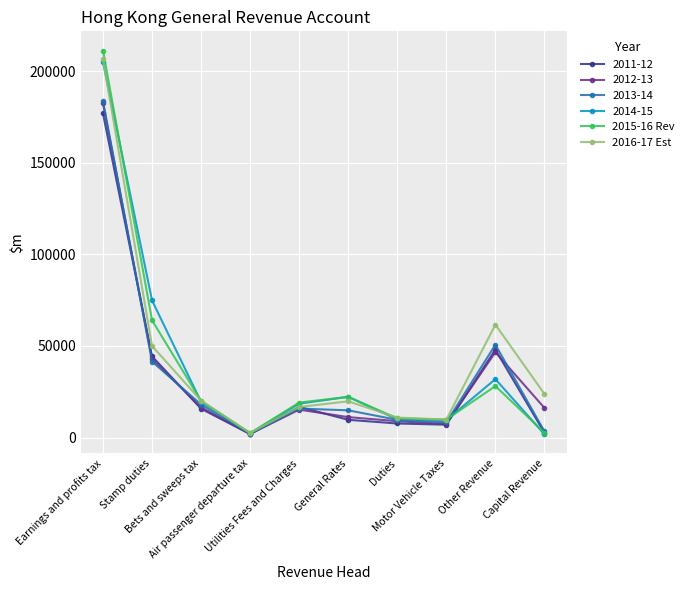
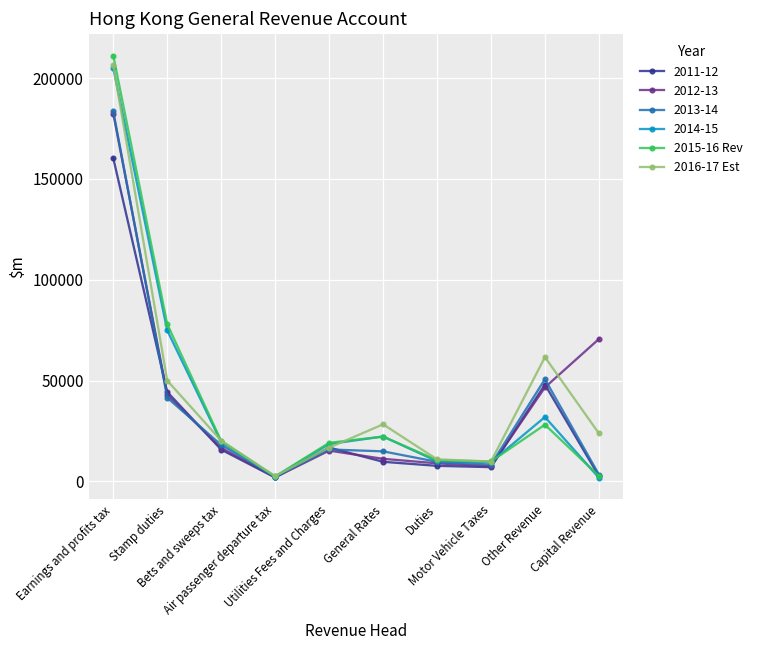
  {
    "2011-12": {
-     "Earnings and profits tax": 177000,
+     "Earnings and profits tax": 160000,
      "Stamp duties": 44000,
      "General Rates": 10000,
      "Other Revenue": 48000
    },
    "2012-13": {
      "General Rates": 11000,
      "Other Revenue": 47000,
-     "Capital Revenue": 16000
+     "Capital Revenue": 71000
    },
    "2015-16 Rev": {
      "Earnings and profits tax": 211000,
-     "Stamp duties": 64000,
+     "Stamp duties": 78000,
      "Other Revenue": 28000
    },
    "2016-17 Est": {
      "Earnings and profits tax": 206000,
      "Stamp duties": 50000,
-     "General Rates": 20000,
+     "General Rates": 28000,
      "Other Revenue": 62000,
      "Capital Revenue": 24000
    }
  }
